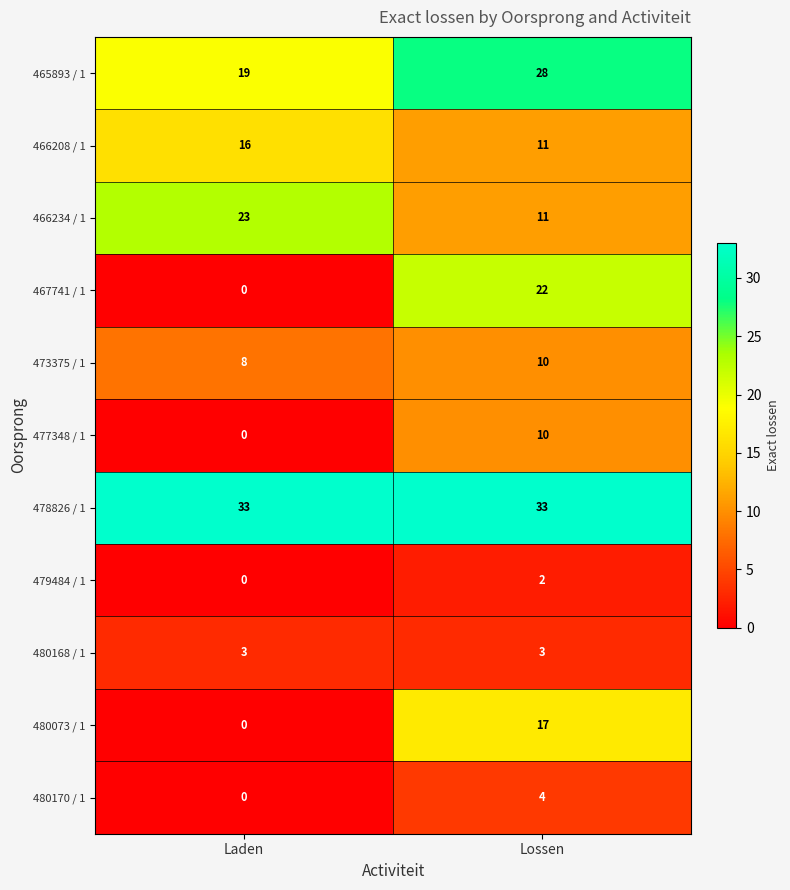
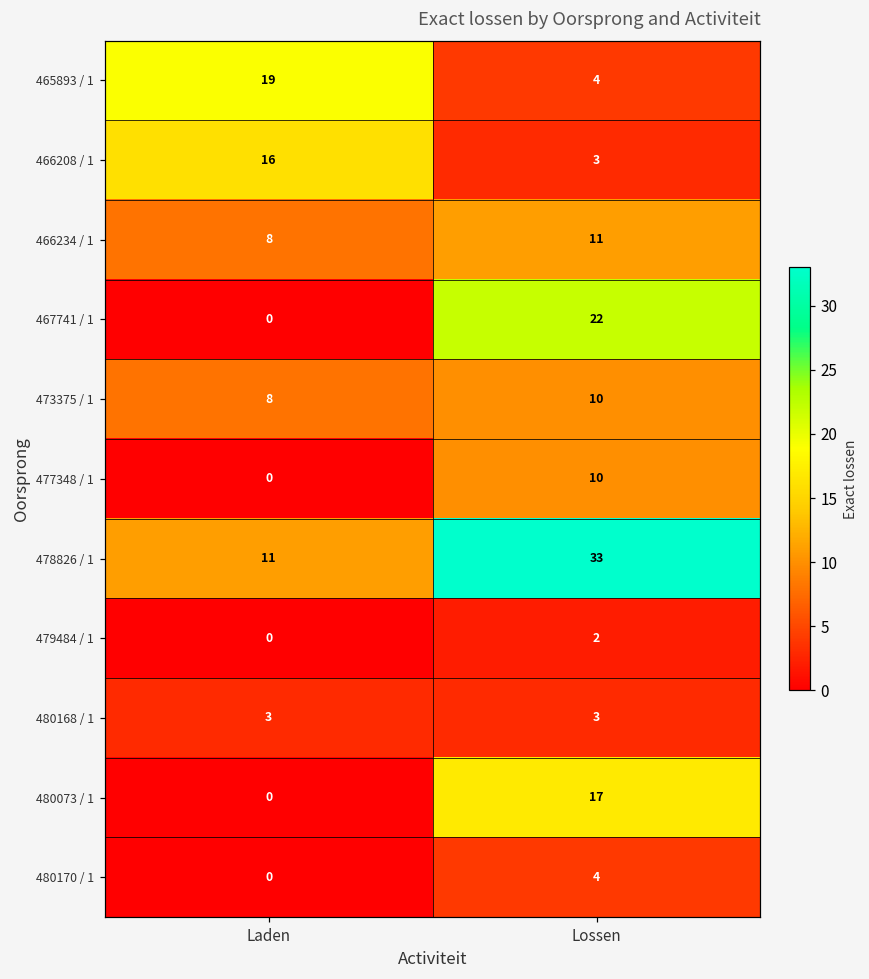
  {
    "465893 / 1": {
      "Laden": 19,
-     "Lossen": 28
+     "Lossen": 4
    },
    "466208 / 1": {
      "Laden": 16,
-     "Lossen": 11
+     "Lossen": 3
    },
    "466234 / 1": {
-     "Laden": 23,
+     "Laden": 8,
      "Lossen": 11
    },
    "467741 / 1": {
      "Laden": 0,
      "Lossen": 22
    },
    "473375 / 1": {
      "Laden": 8,
      "Lossen": 10
    },
    "477348 / 1": {
      "Laden": 0,
      "Lossen": 10
    },
    "478826 / 1": {
-     "Laden": 33,
+     "Laden": 11,
      "Lossen": 33
    },
    "479484 / 1": {
      "Laden": 0,
      "Lossen": 2
    },
    "480168 / 1": {
      "Laden": 3,
      "Lossen": 3
    },
    "480073 / 1": {
      "Laden": 0,
      "Lossen": 17
    },
    "480170 / 1": {
      "Laden": 0,
      "Lossen": 4
    }
  }
